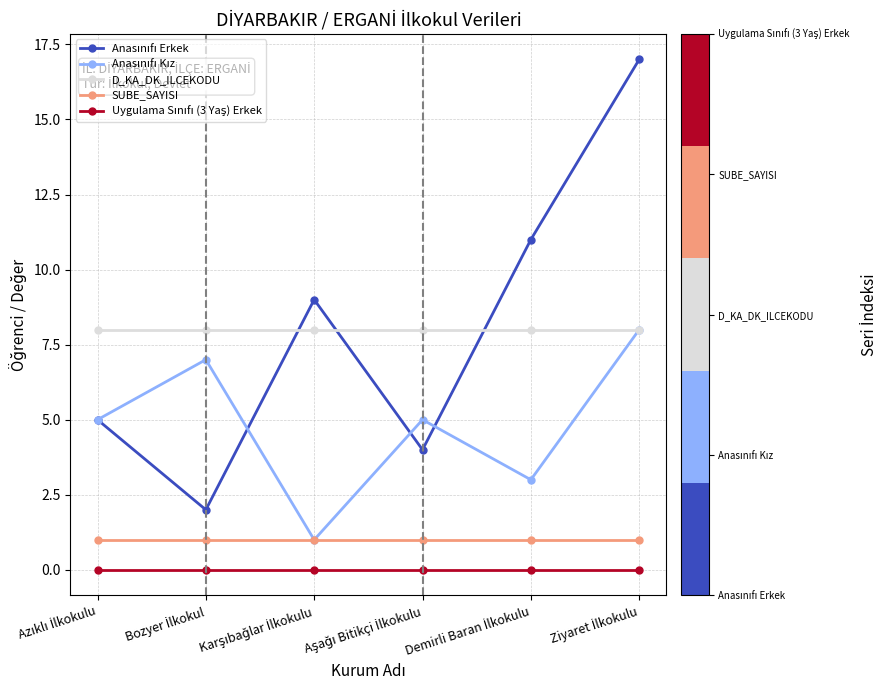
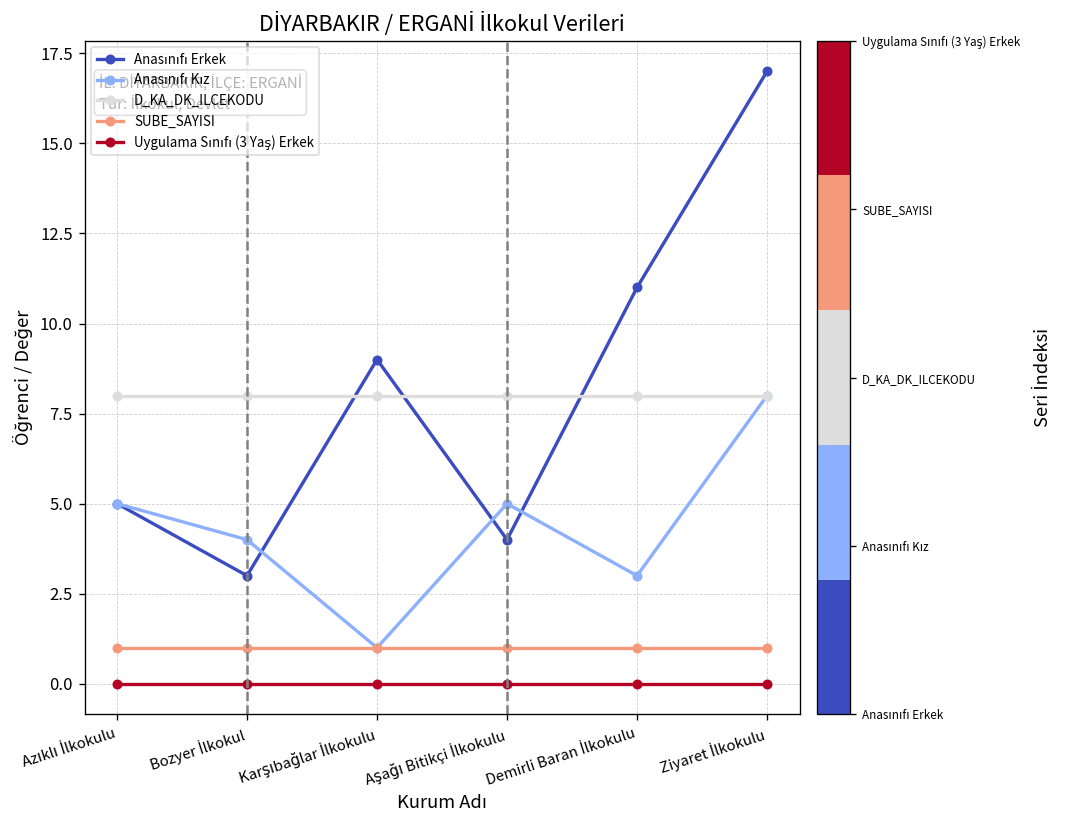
  {
    "Anasınıfı Erkek": {
-     "Bozyer İlkokul": 2,
+     "Bozyer İlkokul": 3,
      "Karşıbağlar İlkokulu": 9,
      "Aşağı Bitikçi İlkokulu": 4,
      "Demirli Baran İlkokulu": 11,
      "Ziyaret İlkokulu": 17
    },
    "Anasınıfı Kız": {
-     "Bozyer İlkokul": 7,
+     "Bozyer İlkokul": 4,
      "Aşağı Bitikçi İlkokulu": 5,
      "Demirli Baran İlkokulu": 3
    },
    "D_KA_DK_ILCEKODU": {
      "Azıklı İlkokulu": 8,
      "Bozyer İlkokul": 8,
      "Karşıbağlar İlkokulu": 8,
      "Aşağı Bitikçi İlkokulu": 8,
      "Demirli Baran İlkokulu": 8
    },
    "SUBE_SAYISI": {
      "Azıklı İlkokulu": 1,
      "Bozyer İlkokul": 1,
      "Aşağı Bitikçi İlkokulu": 1,
      "Demirli Baran İlkokulu": 1,
      "Ziyaret İlkokulu": 1
    },
    "Uygulama Sınıfı (3 Yaş) Erkek": {
      "Azıklı İlkokulu": 0,
      "Bozyer İlkokul": 0,
      "Karşıbağlar İlkokulu": 0,
      "Aşağı Bitikçi İlkokulu": 0,
      "Demirli Baran İlkokulu": 0,
      "Ziyaret İlkokulu": 0
    }
  }
